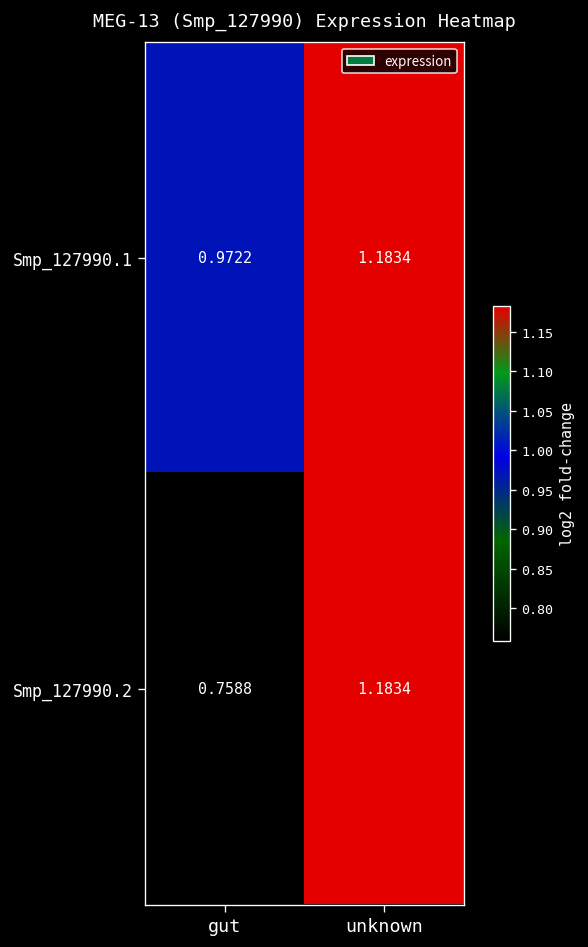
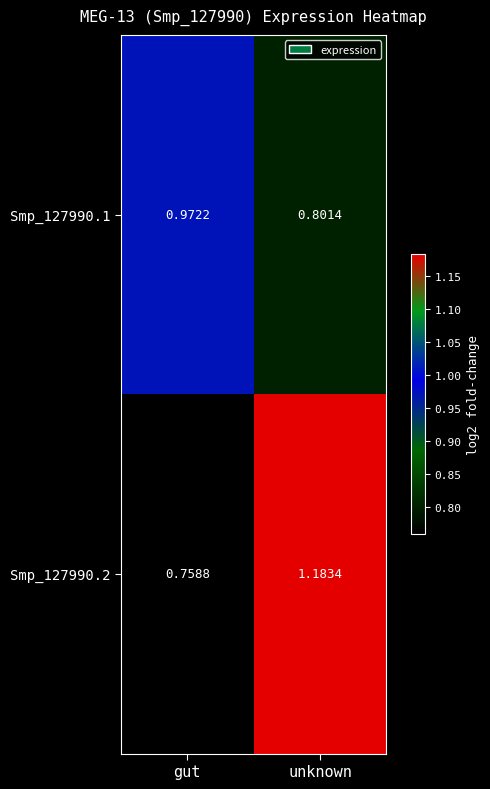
  {
    "Smp_127990.1": {
      "gut": 0.9722,
-     "unknown": 1.1834
+     "unknown": 0.8014
    },
    "Smp_127990.2": {
      "gut": 0.7588,
      "unknown": 1.1834
    }
  }
